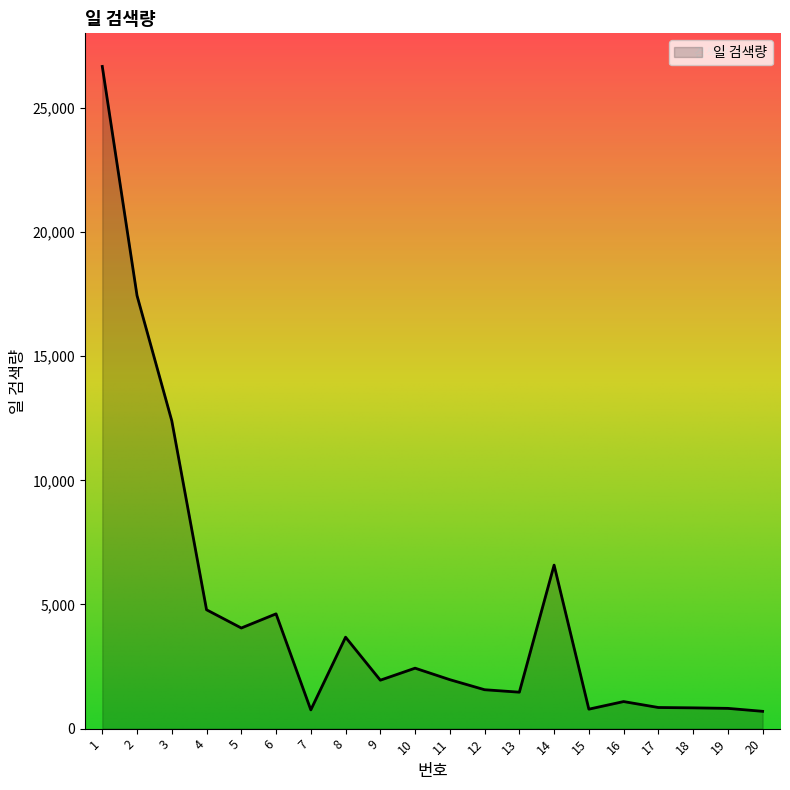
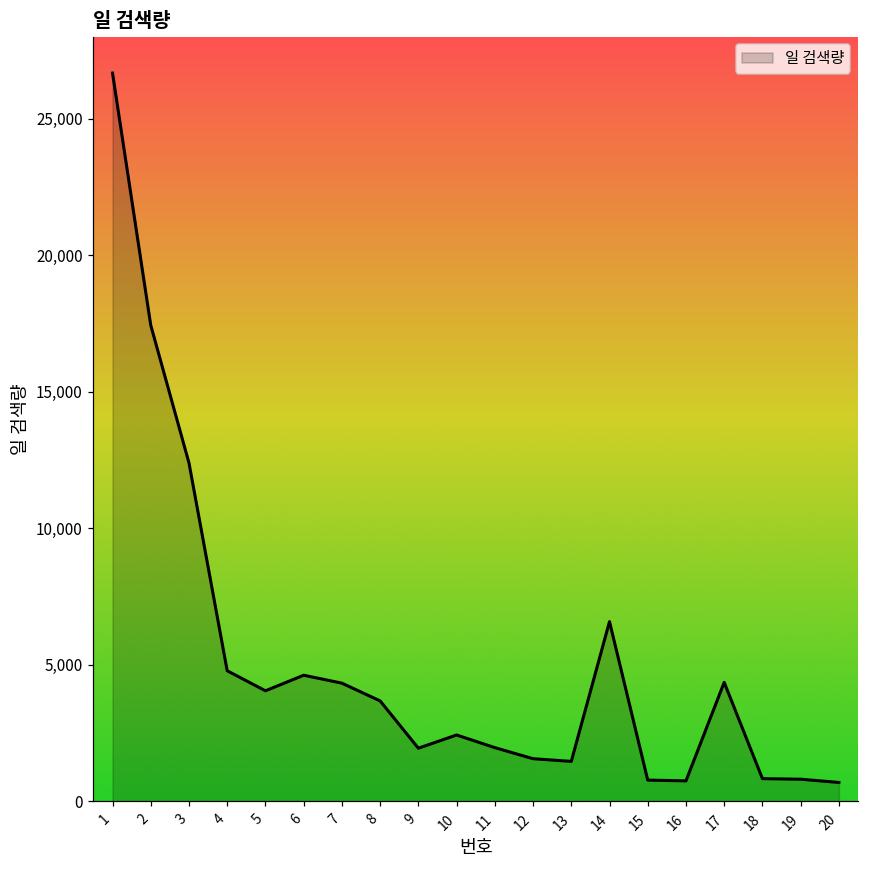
  {
    "1": "26,700",
    "2": "17,400",
    "3": "12,400",
    "4": "4,800",
    "5": "4,100",
    "6": "4,600",
-   "7": "800",
+   "7": "4,300",
    "8": "3,700",
    "9": "2,000",
    "10": "2,400",
    "11": "2,000",
    "12": "1,600",
    "13": "1,500",
    "14": "6,600",
    "15": "800",
-   "16": "1,100",
-   "17": "900",
+   "16": "800",
+   "17": "4,400",
    "18": "800",
    "19": "800",
    "20": "700"
  }
